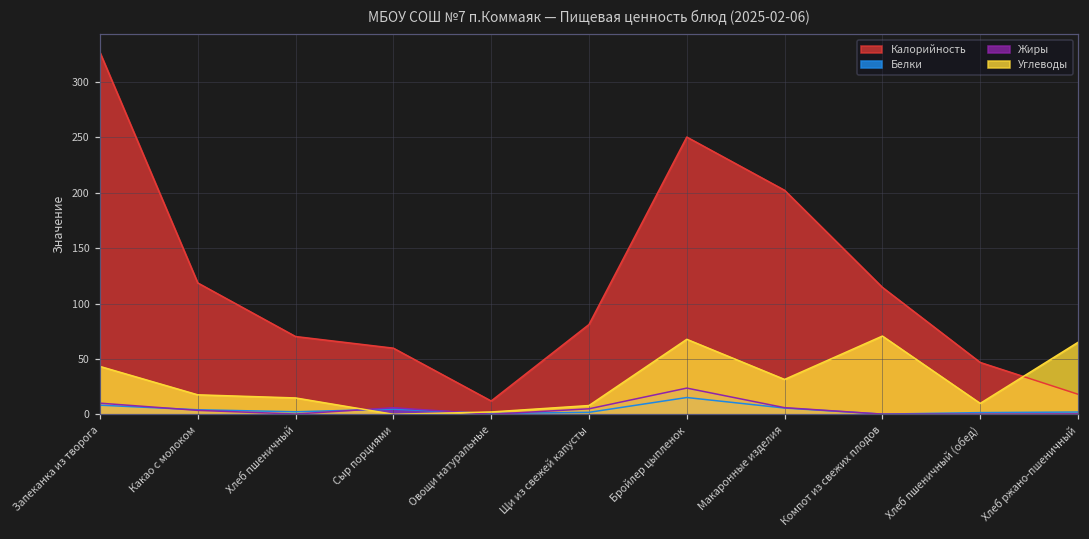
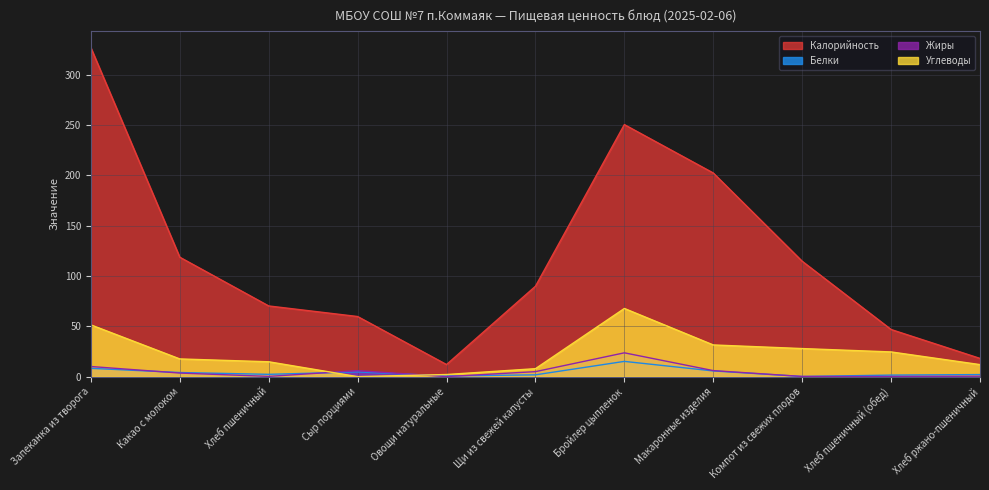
  {
    "Калорийность": {
      "Запеканка из творога": 327,
      "Какао с молоком": 119,
      "Хлеб пшеничный": 70,
      "Сыр порциями": 60,
      "Овощи натуральные": 12,
-     "Щи из свежей капусты": 81,
+     "Щи из свежей капусты": 90,
      "Бройлер цыпленок": 250,
      "Макаронные изделия": 202,
      "Компот из свежих плодов": 115,
      "Хлеб пшеничный (обед)": 47,
      "Хлеб ржано-пшеничный": 18
    },
    "Белки": {
      "Щи из свежей капусты": 2,
      "Бройлер цыпленок": 15
    },
    "Жиры": {
      "Щи из свежей капусты": 5,
      "Бройлер цыпленок": 24
    },
    "Углеводы": {
-     "Запеканка из творога": 43,
+     "Запеканка из творога": 51,
      "Какао с молоком": 18,
      "Хлеб пшеничный": 15,
      "Сыр порциями": 0,
      "Щи из свежей капусты": 8,
      "Бройлер цыпленок": 68,
      "Макаронные изделия": 31,
-     "Компот из свежих плодов": 71,
-     "Хлеб пшеничный (обед)": 10,
-     "Хлеб ржано-пшеничный": 65
+     "Компот из свежих плодов": 28,
+     "Хлеб пшеничный (обед)": 25,
+     "Хлеб ржано-пшеничный": 12
    }
  }
